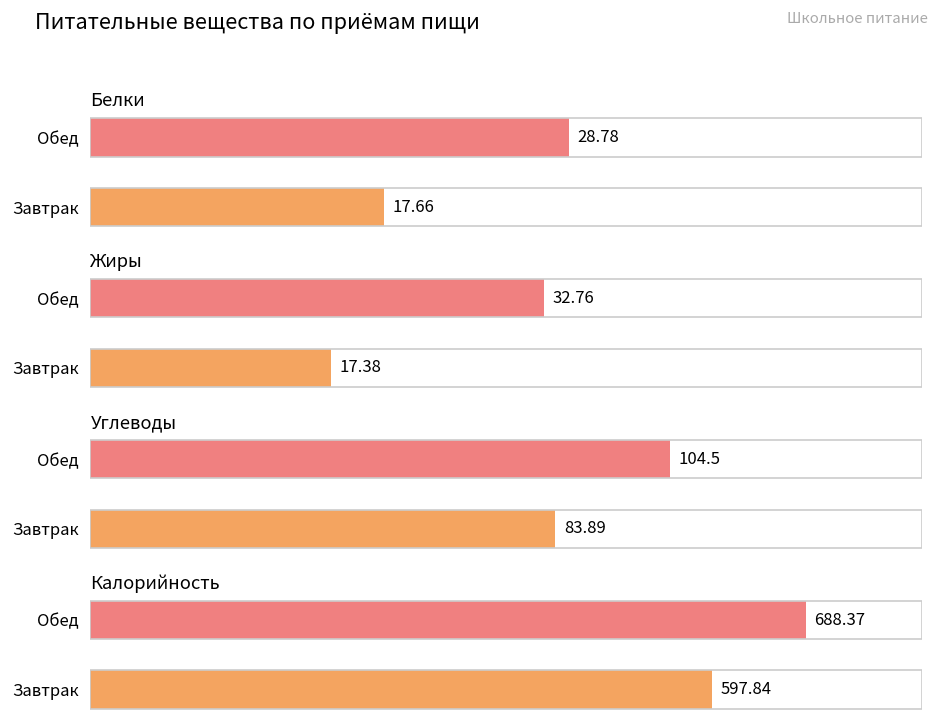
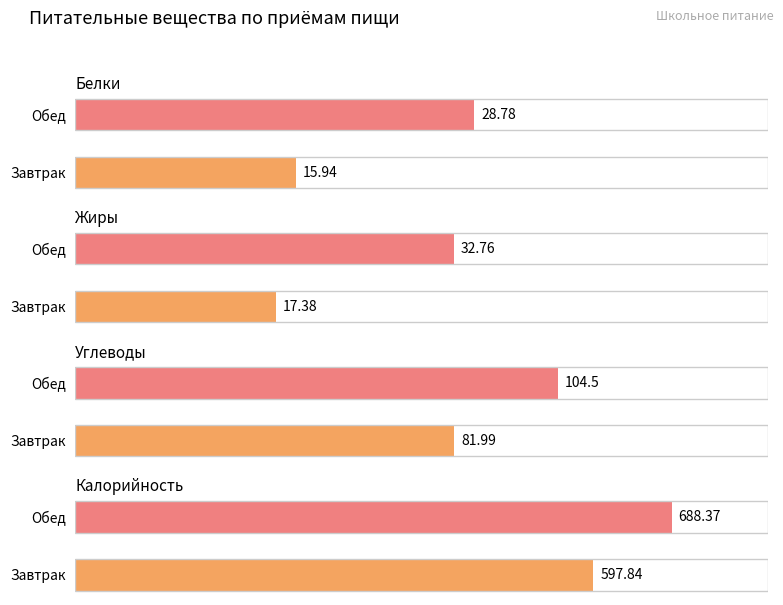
  {
    "Белки": {
      "Обед": 28.78,
-     "Завтрак": 17.66
+     "Завтрак": 15.94
    },
    "Жиры": {
      "Обед": 32.76,
      "Завтрак": 17.38
    },
    "Углеводы": {
      "Обед": 104.5,
-     "Завтрак": 83.89
+     "Завтрак": 81.99
    },
    "Калорийность": {
      "Обед": 688.37,
      "Завтрак": 597.84
    }
  }
